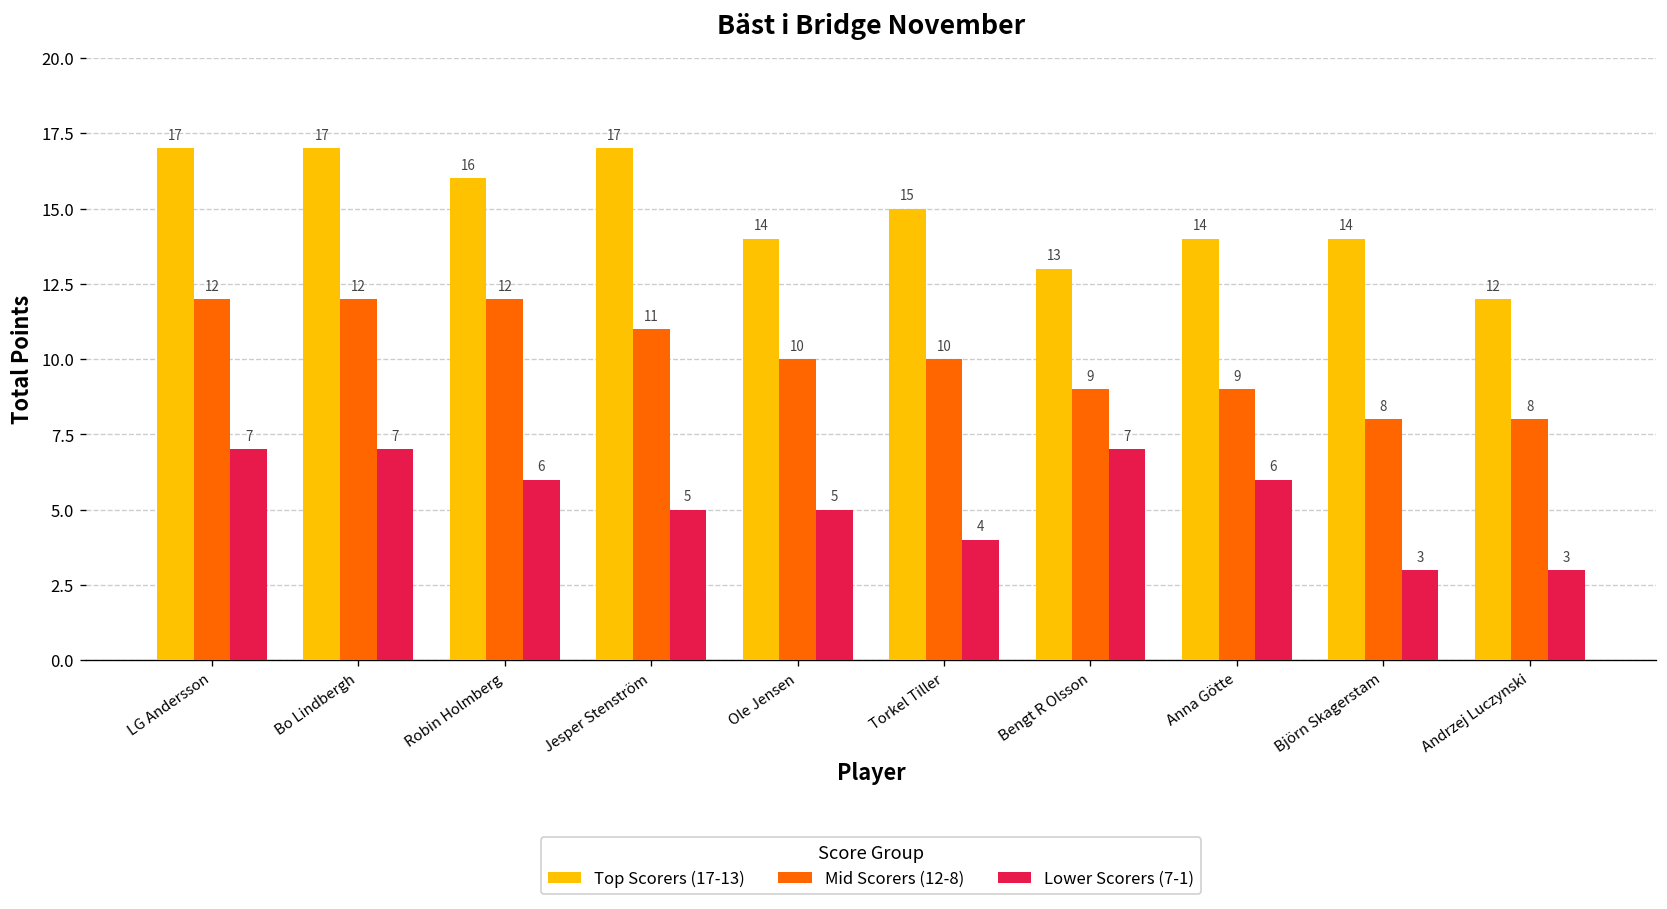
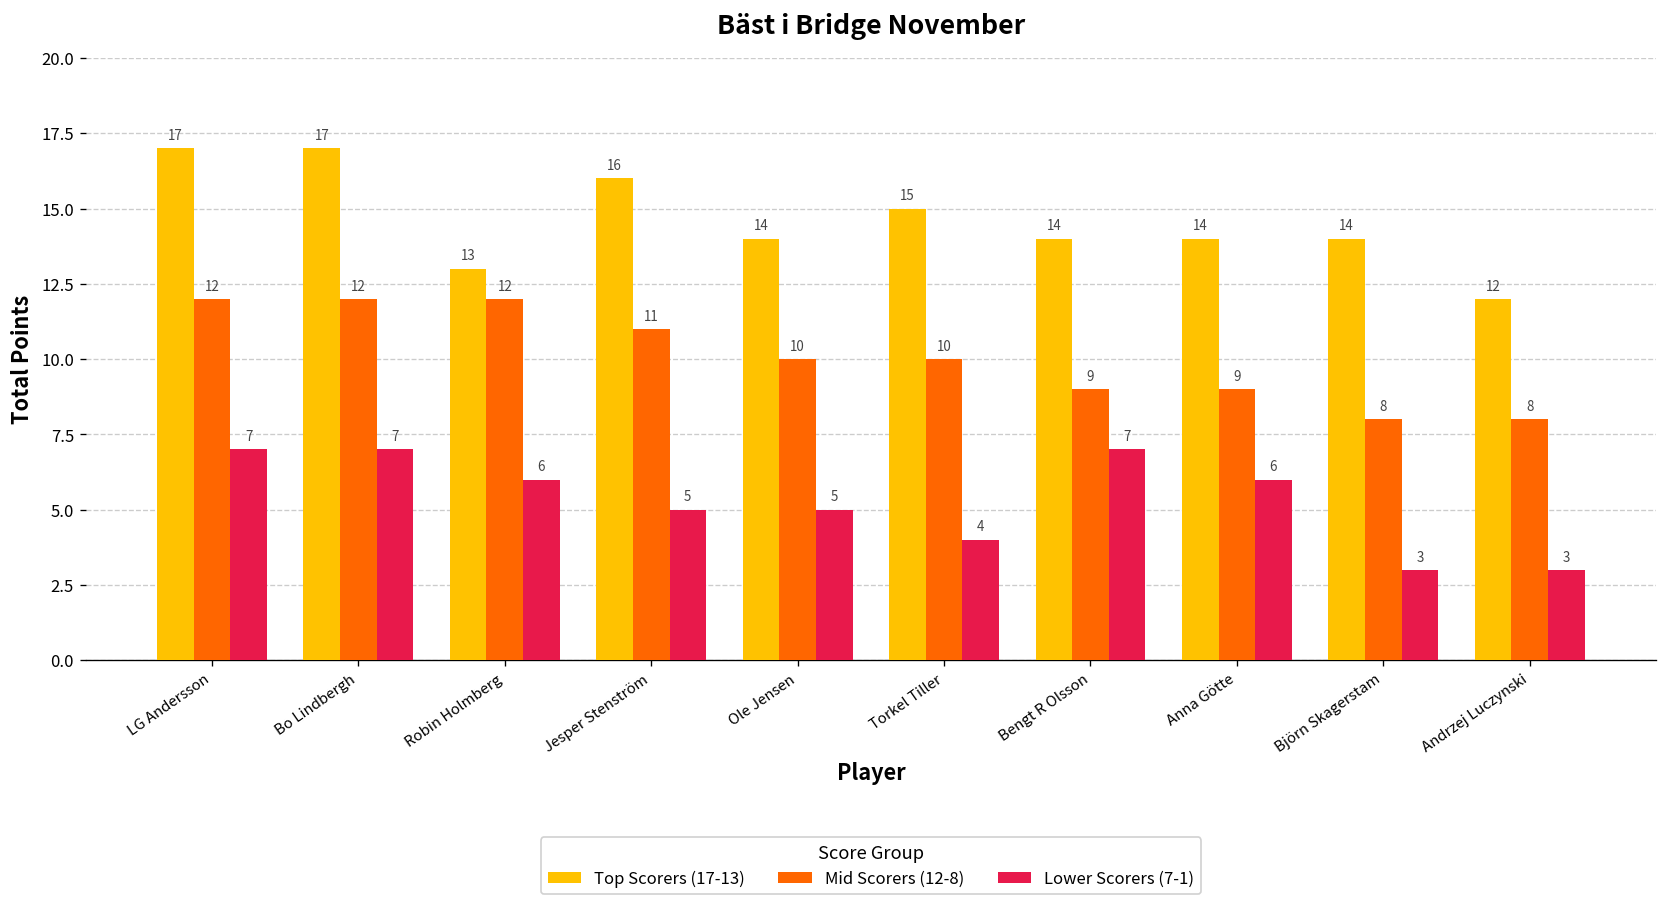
  {
    "Top Scorers (17-13)": {
      "LG Andersson": 17,
      "Bo Lindbergh": 17,
-     "Robin Holmberg": 16,
-     "Jesper Stenström": 17,
+     "Robin Holmberg": 13,
+     "Jesper Stenström": 16,
      "Ole Jensen": 14,
      "Torkel Tiller": 15,
-     "Bengt R Olsson": 13,
+     "Bengt R Olsson": 14,
      "Anna Götte": 14,
      "Björn Skagerstam": 14,
      "Andrzej Luczynski": 12
    },
    "Mid Scorers (12-8)": {
      "LG Andersson": 12,
      "Bo Lindbergh": 12,
      "Robin Holmberg": 12,
      "Jesper Stenström": 11,
      "Ole Jensen": 10,
      "Torkel Tiller": 10,
      "Bengt R Olsson": 9,
      "Anna Götte": 9,
      "Björn Skagerstam": 8,
      "Andrzej Luczynski": 8
    },
    "Lower Scorers (7-1)": {
      "LG Andersson": 7,
      "Bo Lindbergh": 7,
      "Robin Holmberg": 6,
      "Jesper Stenström": 5,
      "Ole Jensen": 5,
      "Torkel Tiller": 4,
      "Bengt R Olsson": 7,
      "Anna Götte": 6,
      "Björn Skagerstam": 3,
      "Andrzej Luczynski": 3
    }
  }
